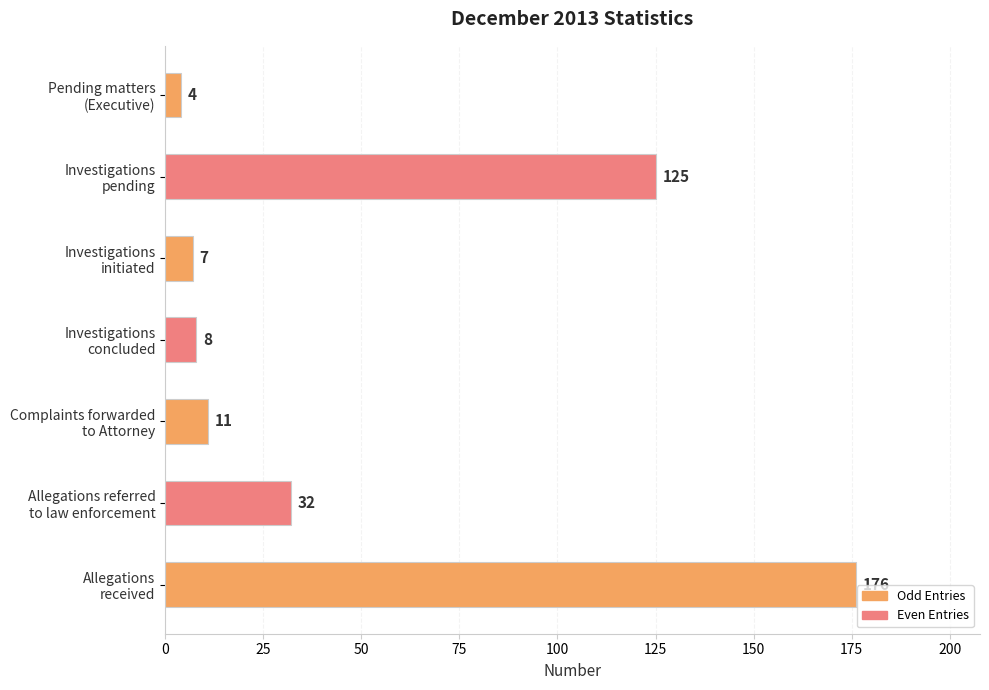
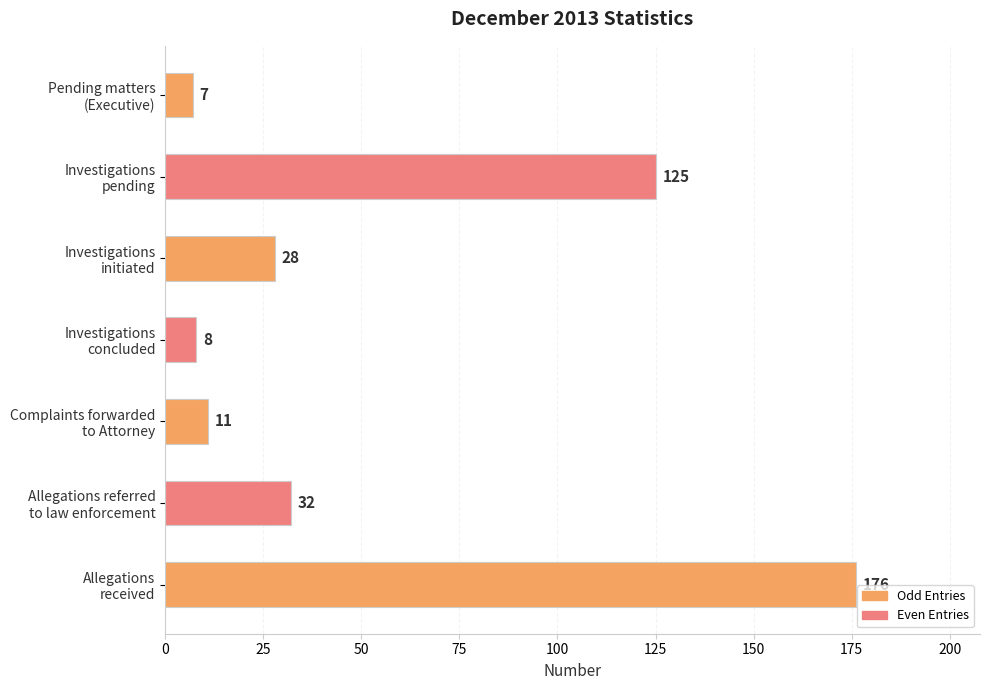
  {
-   "Pending matters (Executive)": 4,
+   "Pending matters (Executive)": 7,
    "Investigations pending": 125,
-   "Investigations initiated": 7,
+   "Investigations initiated": 28,
    "Investigations concluded": 8,
    "Complaints forwarded to Attorney": 11,
    "Allegations referred to law enforcement": 32
  }
